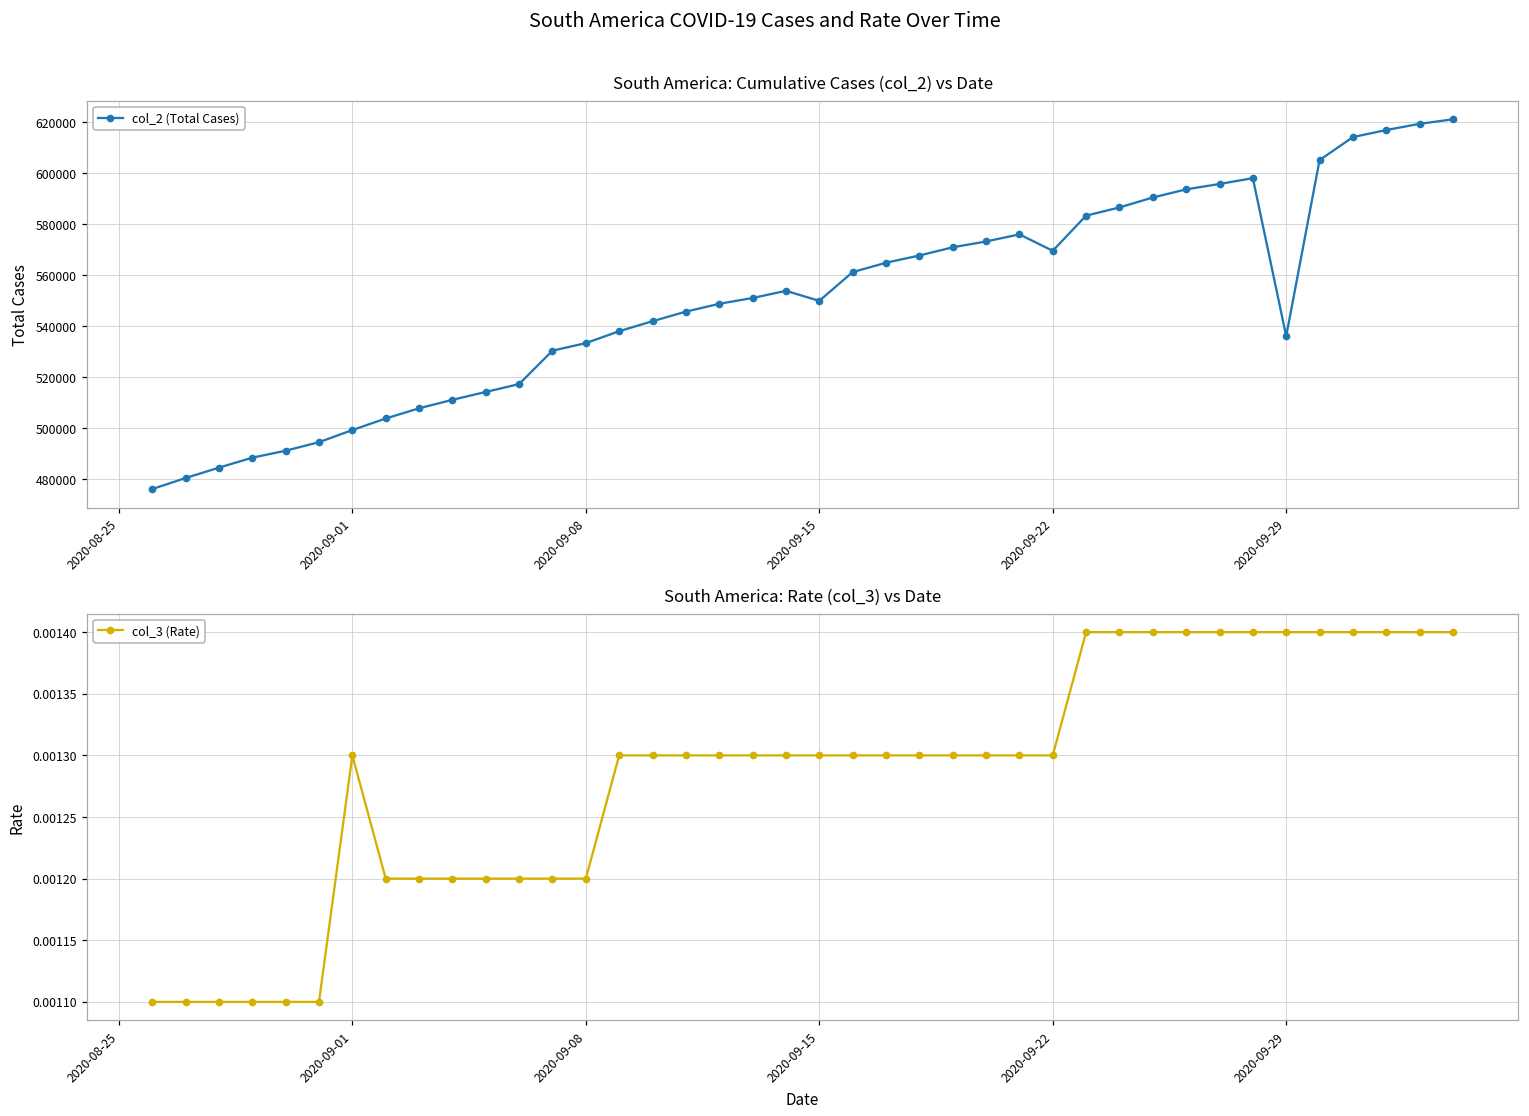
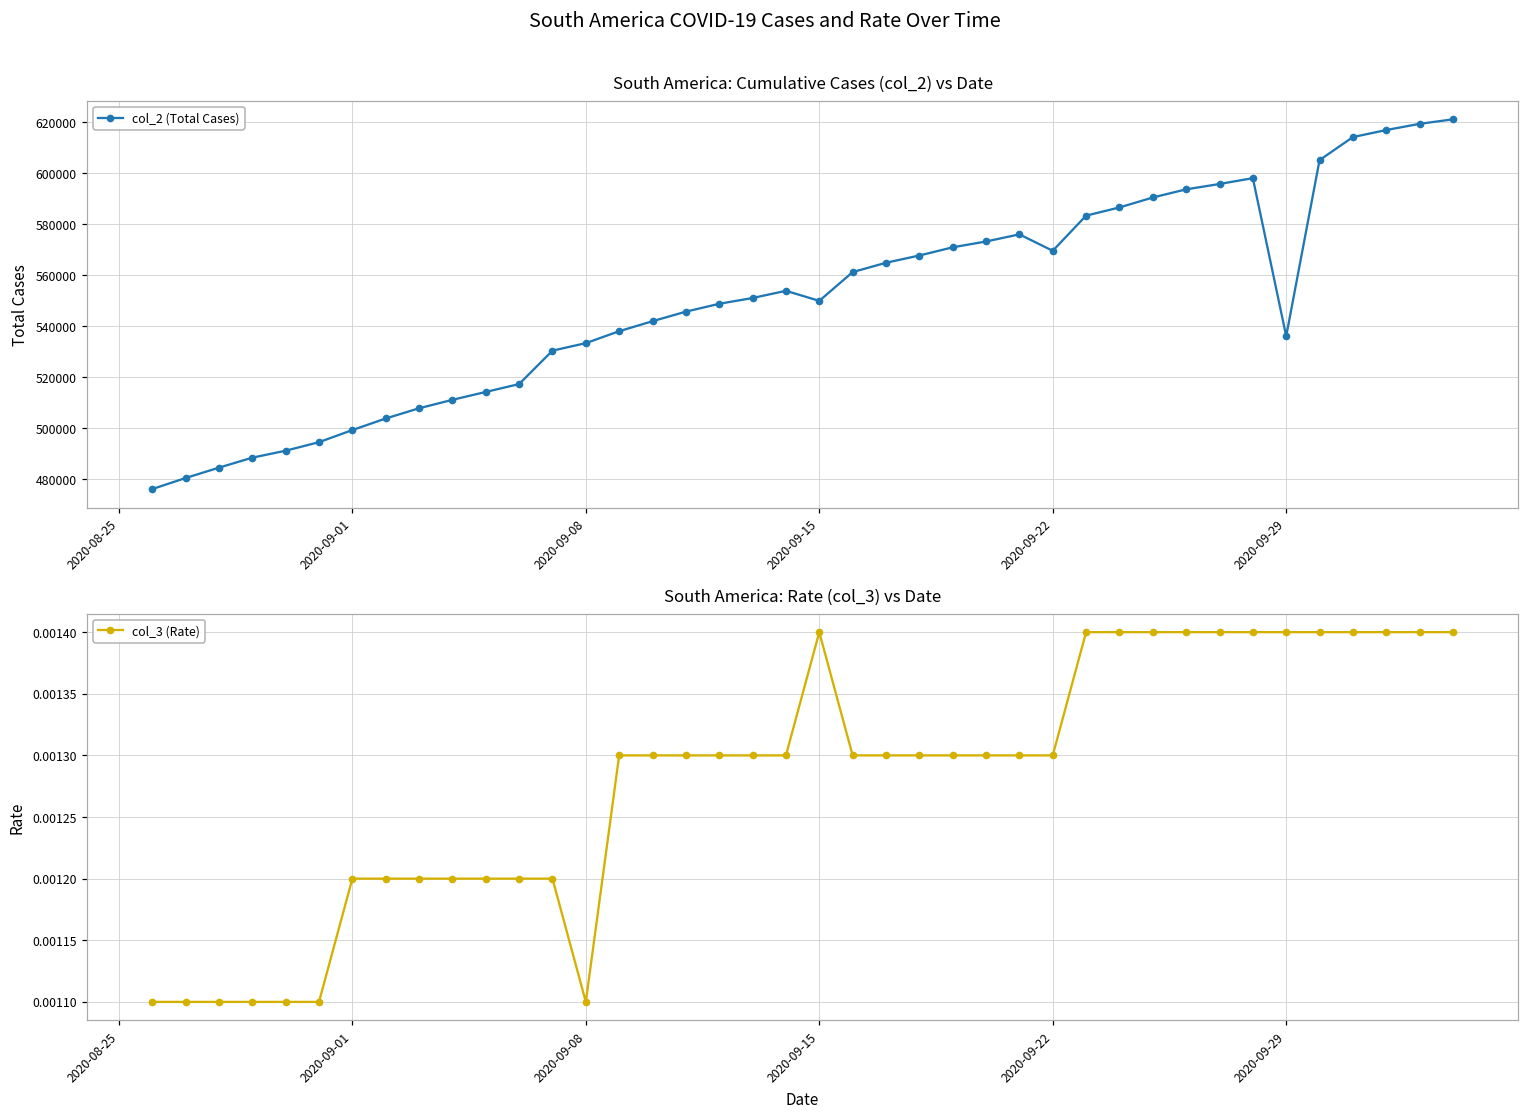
  {
    "South America: Cumulative Cases (col_2) vs Date": {
      "2020-09-01": 499000,
      "2020-09-08": 533000,
      "2020-09-15": 550000,
      "2020-09-22": 570000,
      "2020-09-29": 536000
    },
    "South America: Rate (col_3) vs Date": {
-     "2020-09-01": 0.0013,
-     "2020-09-08": 0.0012,
-     "2020-09-15": 0.0013,
+     "2020-09-01": 0.0012,
+     "2020-09-08": 0.0011,
+     "2020-09-15": 0.0014,
      "2020-09-22": 0.0013,
      "2020-09-29": 0.0014
    }
  }
